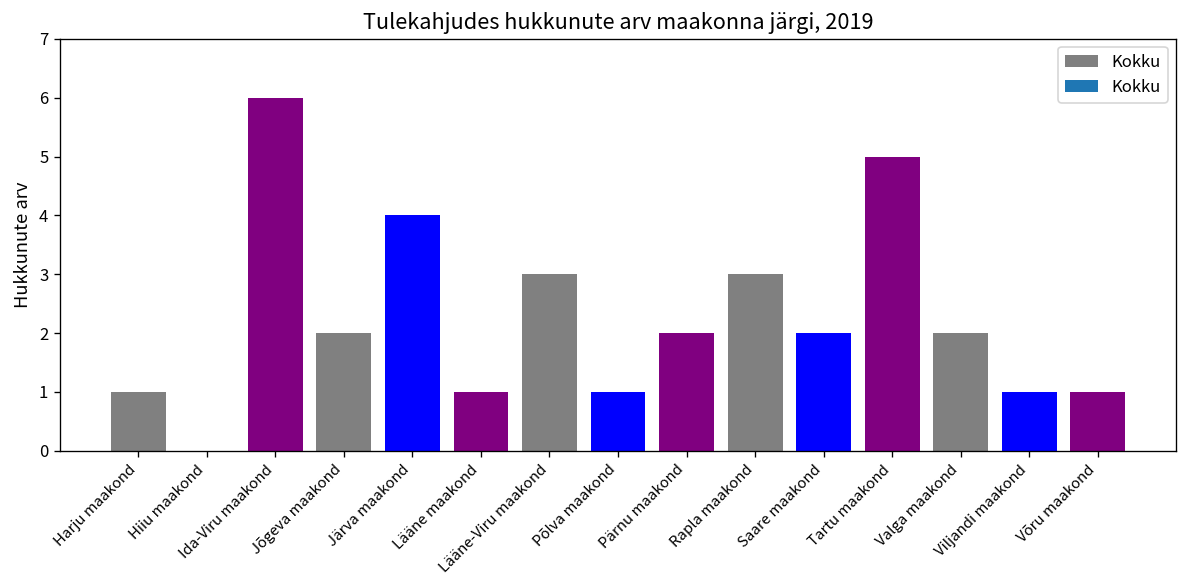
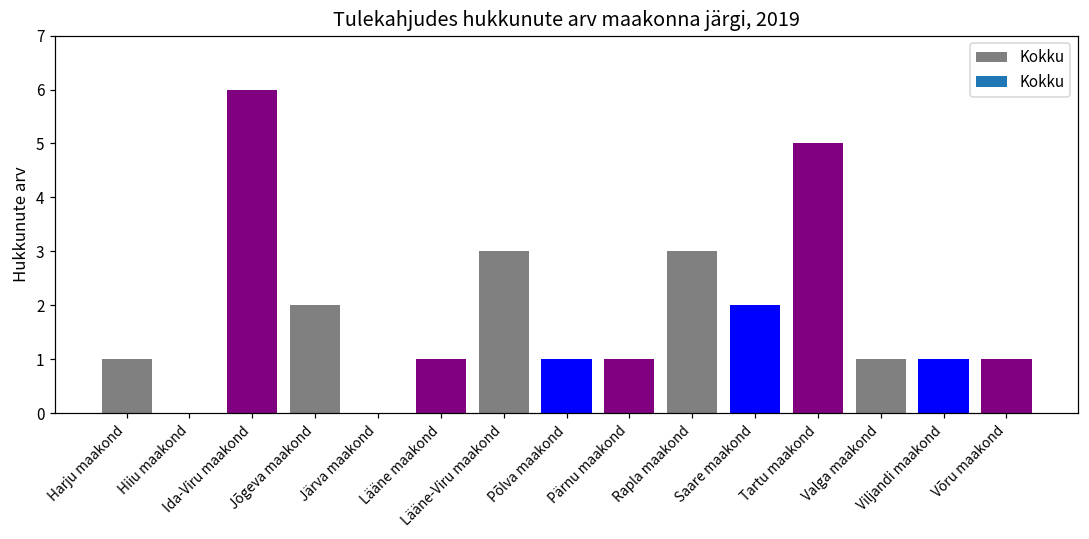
  {
    "Harju maakond": 1,
    "Hiiu maakond": 0,
    "Ida-Viru maakond": 6,
    "Jõgeva maakond": 2,
-   "Järva maakond": 4,
+   "Järva maakond": 0,
    "Lääne maakond": 1,
    "Lääne-Viru maakond": 3,
    "Põlva maakond": 1,
-   "Pärnu maakond": 2,
+   "Pärnu maakond": 1,
    "Rapla maakond": 3,
    "Saare maakond": 2,
    "Tartu maakond": 5,
-   "Valga maakond": 2,
+   "Valga maakond": 1,
    "Viljandi maakond": 1,
    "Võru maakond": 1
  }
